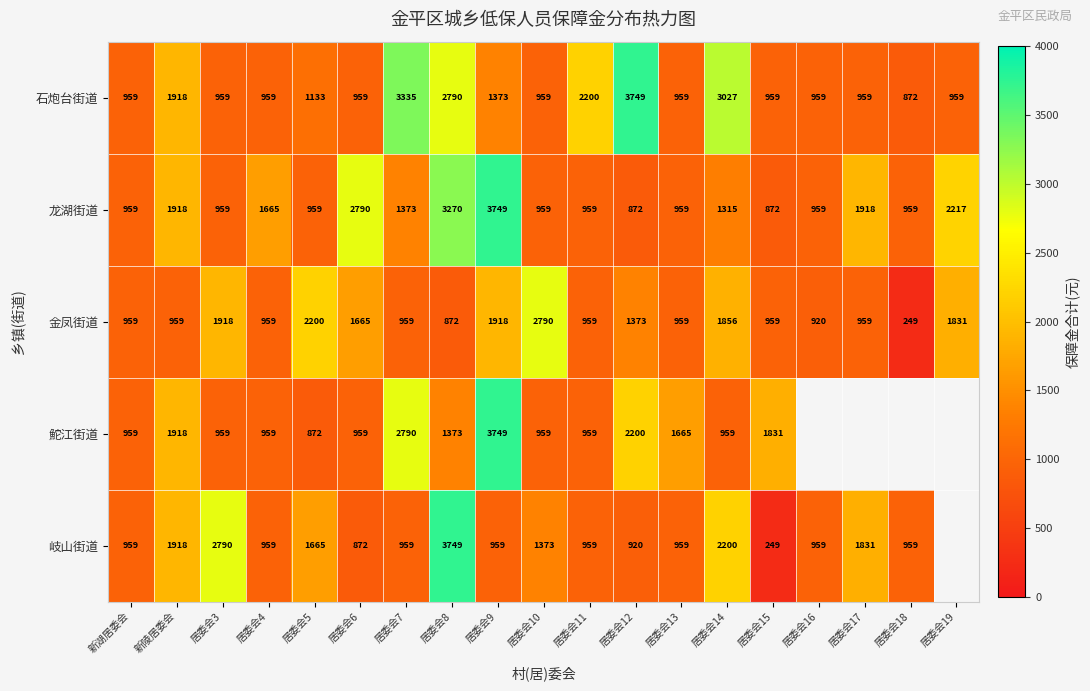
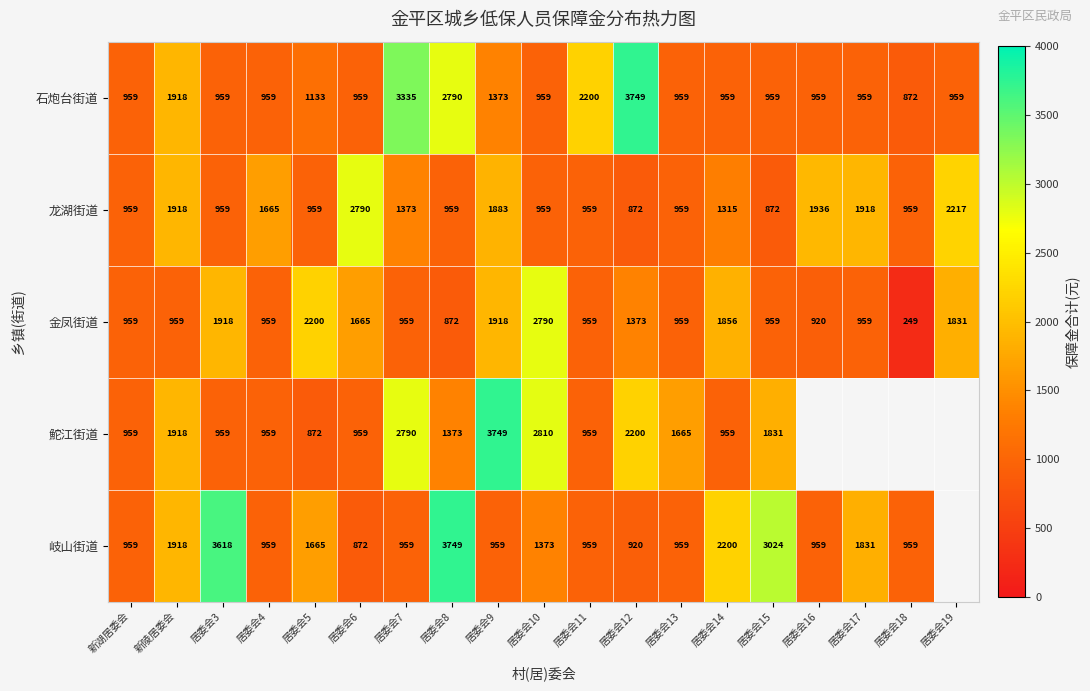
  {
    "石炮台街道": {
      "新湖居委会": 959,
      "新陵居委会": 1918,
      "居委会3": 959,
      "居委会4": 959,
      "居委会5": 1133,
      "居委会6": 959,
      "居委会7": 3335,
      "居委会8": 2790,
      "居委会9": 1373,
      "居委会10": 959,
      "居委会11": 2200,
      "居委会12": 3749,
      "居委会13": 959,
-     "居委会14": 3027,
+     "居委会14": 959,
      "居委会15": 959,
      "居委会16": 959,
      "居委会17": 959,
      "居委会18": 872,
      "居委会19": 959
    },
    "龙湖街道": {
      "新湖居委会": 959,
      "新陵居委会": 1918,
      "居委会3": 959,
      "居委会4": 1665,
      "居委会5": 959,
      "居委会6": 2790,
      "居委会7": 1373,
-     "居委会8": 3270,
-     "居委会9": 3749,
+     "居委会8": 959,
+     "居委会9": 1883,
      "居委会10": 959,
      "居委会11": 959,
      "居委会12": 872,
      "居委会13": 959,
      "居委会14": 1315,
      "居委会15": 872,
-     "居委会16": 959,
+     "居委会16": 1936,
      "居委会17": 1918,
      "居委会18": 959,
      "居委会19": 2217
    },
    "金凤街道": {
      "新湖居委会": 959,
      "新陵居委会": 959,
      "居委会3": 1918,
      "居委会4": 959,
      "居委会5": 2200,
      "居委会6": 1665,
      "居委会7": 959,
      "居委会8": 872,
      "居委会9": 1918,
      "居委会10": 2790,
      "居委会11": 959,
      "居委会12": 1373,
      "居委会13": 959,
      "居委会14": 1856,
      "居委会15": 959,
      "居委会16": 920,
      "居委会17": 959,
      "居委会18": 249,
      "居委会19": 1831
    },
    "鮀江街道": {
      "新湖居委会": 959,
      "新陵居委会": 1918,
      "居委会3": 959,
      "居委会4": 959,
      "居委会5": 872,
      "居委会6": 959,
      "居委会7": 2790,
      "居委会8": 1373,
      "居委会9": 3749,
-     "居委会10": 959,
+     "居委会10": 2810,
      "居委会11": 959,
      "居委会12": 2200,
      "居委会13": 1665,
      "居委会14": 959,
      "居委会15": 1831
    },
    "岐山街道": {
      "新湖居委会": 959,
      "新陵居委会": 1918,
-     "居委会3": 2790,
+     "居委会3": 3618,
      "居委会4": 959,
      "居委会5": 1665,
      "居委会6": 872,
      "居委会7": 959,
      "居委会8": 3749,
      "居委会9": 959,
      "居委会10": 1373,
      "居委会11": 959,
      "居委会12": 920,
      "居委会13": 959,
      "居委会14": 2200,
-     "居委会15": 249,
+     "居委会15": 3024,
      "居委会16": 959,
      "居委会17": 1831,
      "居委会18": 959
    }
  }
